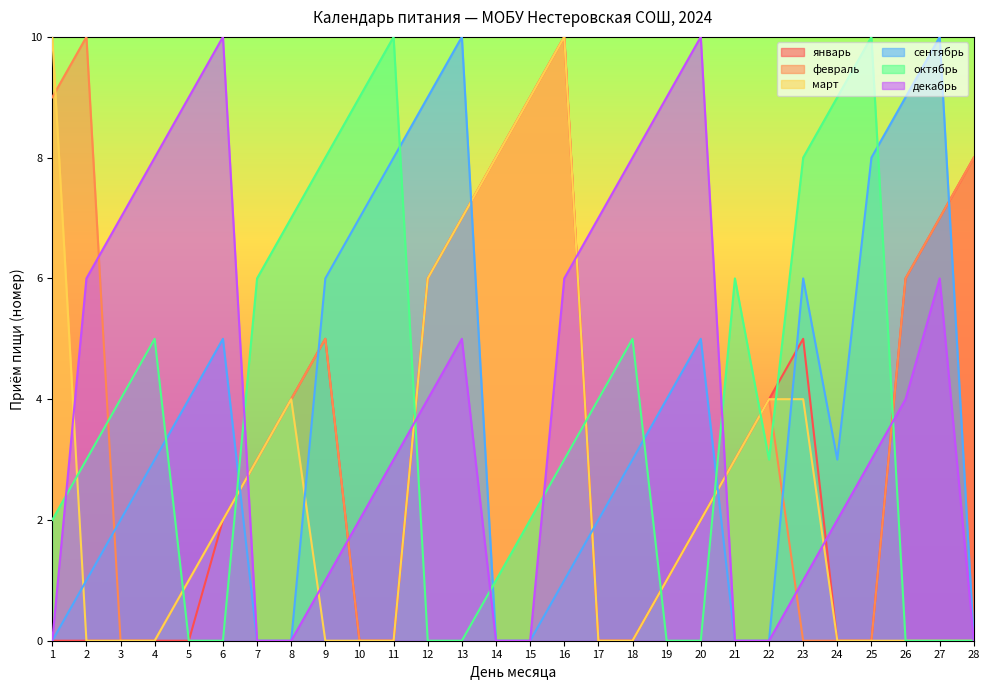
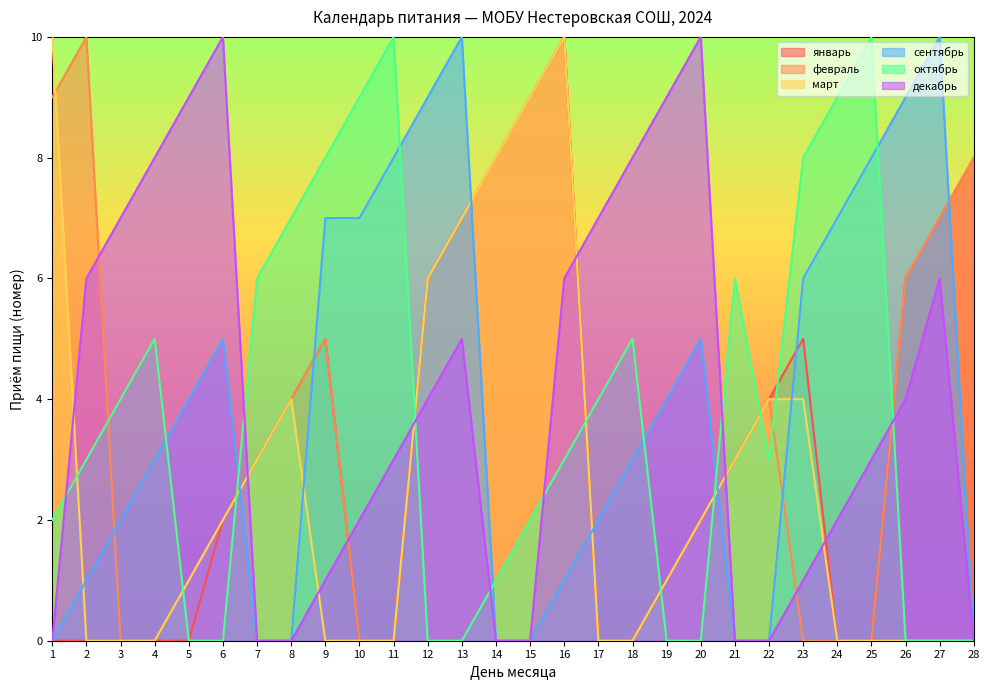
  {
    "март": {
      "1": 10,
      "9": 0,
      "23": 4
    },
    "сентябрь": {
      "2": 1,
      "3": 2,
      "4": 3,
      "5": 4,
      "6": 5,
-     "9": 6,
+     "9": 7,
      "10": 7,
      "11": 8,
      "12": 9,
      "13": 10,
      "16": 1,
      "17": 2,
      "18": 3,
      "19": 4,
      "20": 5,
      "23": 6,
-     "24": 3,
+     "24": 7,
      "25": 8,
      "26": 9,
      "27": 10
    },
    "октябрь": {
      "1": 2,
      "2": 3,
      "3": 4,
      "4": 5,
      "6": 0,
      "7": 6,
      "8": 7,
      "9": 8,
      "10": 9,
      "11": 10,
      "12": 0,
      "13": 0,
      "14": 1,
      "15": 2,
      "16": 3,
      "17": 4,
      "18": 5,
      "19": 0,
      "20": 0,
      "21": 6,
      "22": 3,
      "23": 8,
      "24": 9,
      "25": 10
    },
    "декабрь": {
      "2": 6,
      "3": 7,
      "4": 8,
      "5": 9,
      "6": 10,
      "9": 1,
      "10": 2,
      "11": 3,
      "12": 4,
      "13": 5,
      "16": 6,
      "17": 7,
      "18": 8,
      "19": 9,
      "20": 10,
      "23": 1,
      "24": 2,
      "25": 3,
      "26": 4,
      "27": 6
    }
  }
